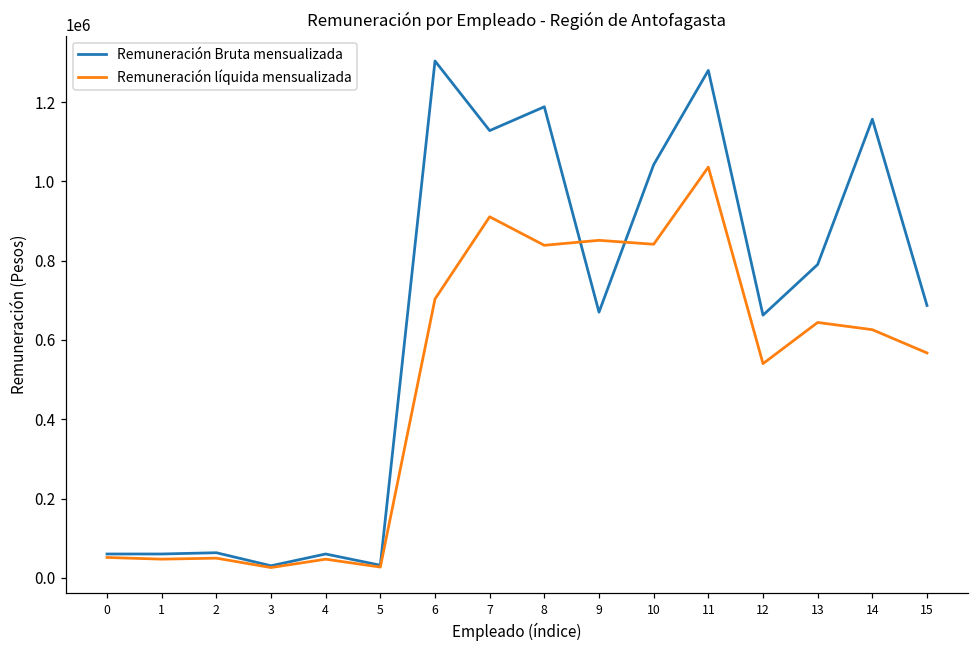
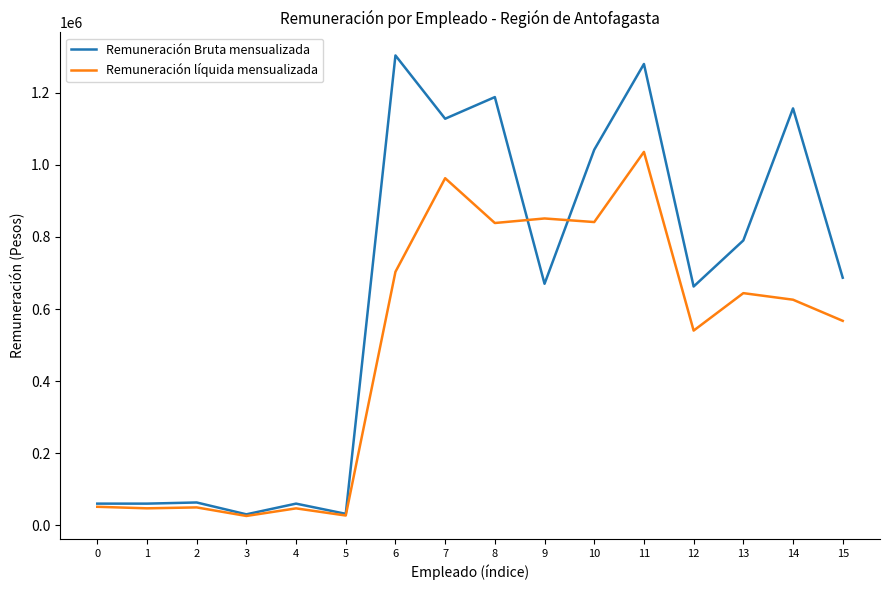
  {
    "Remuneración Bruta mensualizada": {
      "0": 60000,
      "1": 60000,
      "2": 60000,
      "4": 60000,
      "6": 1300000,
      "7": 1130000,
      "8": 1190000,
      "9": 670000,
      "10": 1040000,
      "11": 1280000,
      "12": 660000,
      "13": 790000,
      "14": 1160000,
      "15": 690000
    },
    "Remuneración líquida mensualizada": {
      "0": 50000,
      "1": 50000,
      "2": 50000,
      "4": 50000,
      "6": 700000,
-     "7": 910000,
+     "7": 960000,
      "8": 840000,
      "9": 850000,
      "10": 840000,
      "11": 1040000,
      "12": 540000,
      "13": 640000,
      "14": 630000,
      "15": 570000
    }
  }
